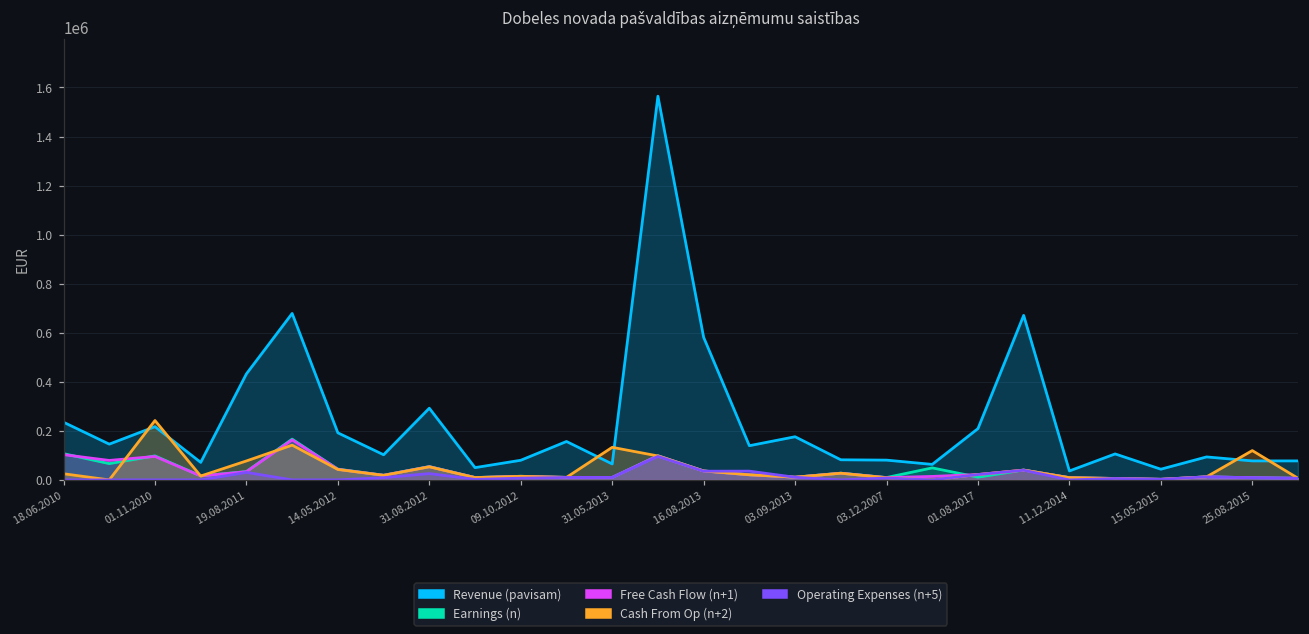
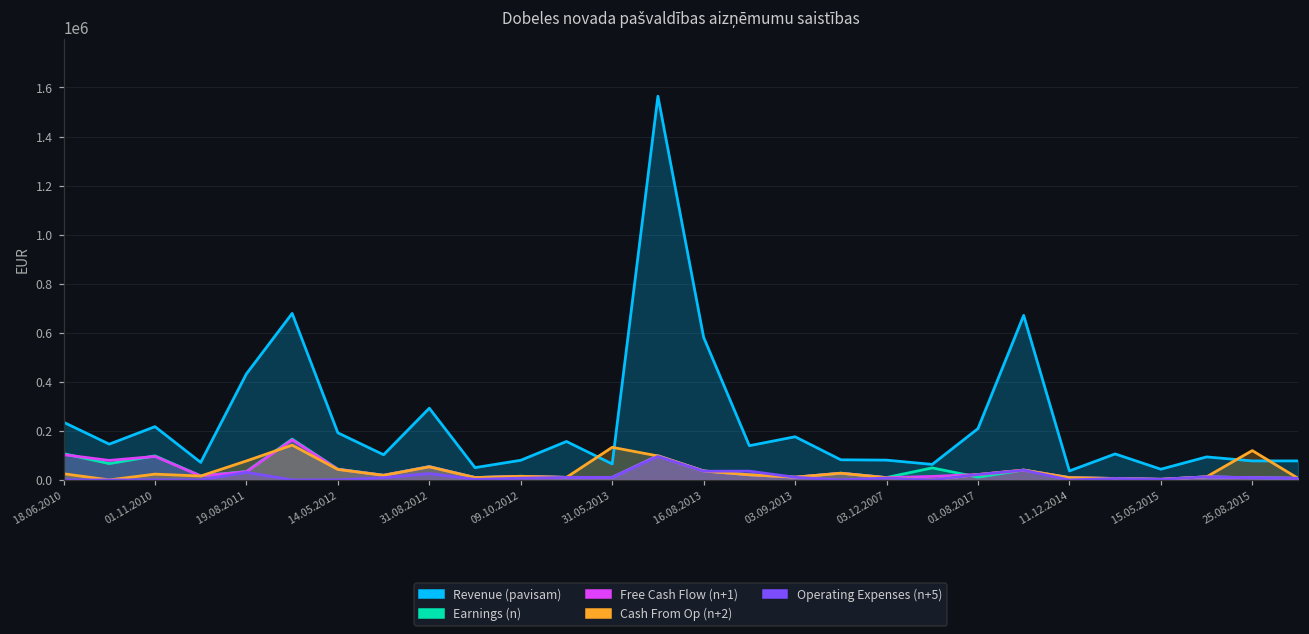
  {
    "Cash From Op (n+2)": {
-     "01.11.2010": 240000,
+     "01.11.2010": 20000,
      "19.08.2011": 80000,
      "31.05.2013": 130000,
      "25.08.2015": 120000
    }
  }
